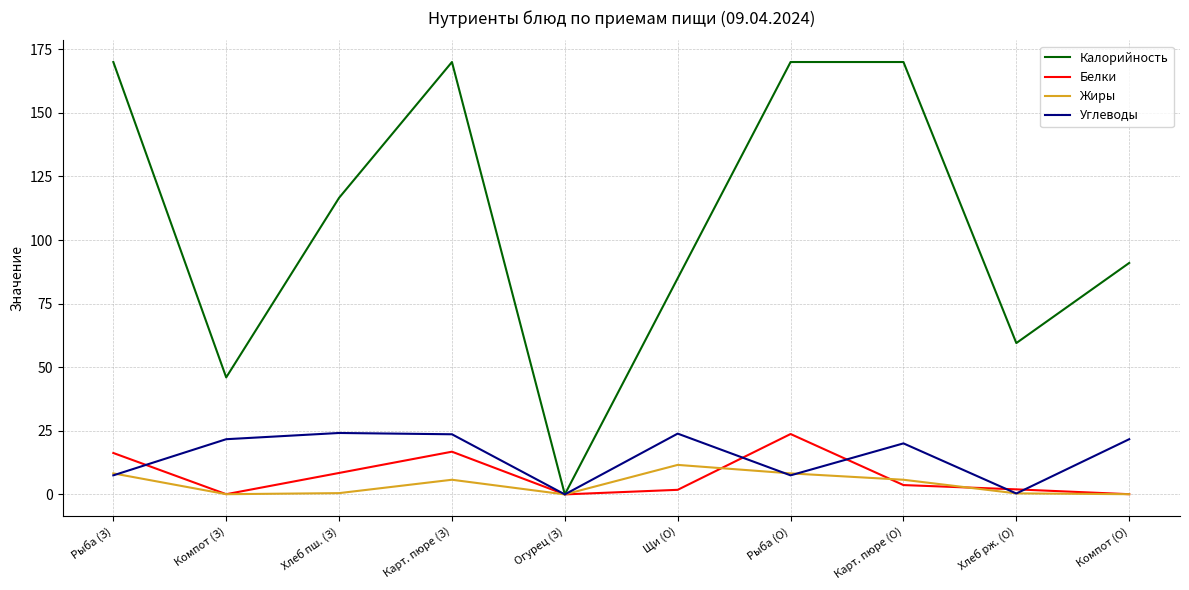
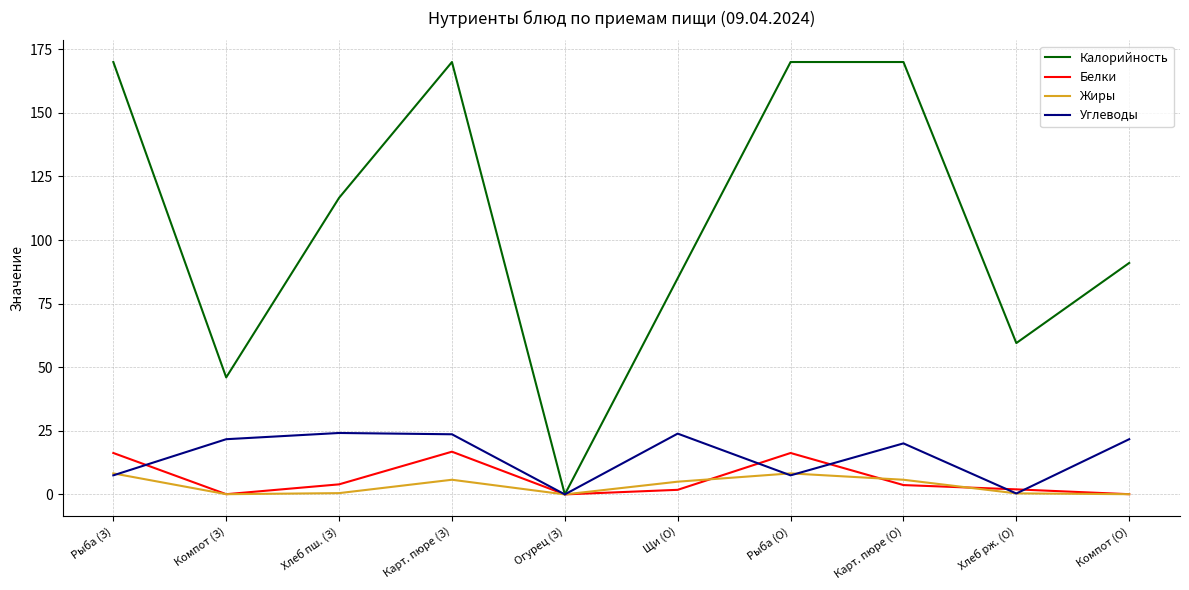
  {
    "Калорийность": {
      "Рыба (З)": 170,
      "Компот (З)": 46,
      "Хлеб пш. (З)": 117,
      "Карт. пюре (З)": 170,
      "Щи (О)": 85,
      "Рыба (О)": 170,
      "Карт. пюре (О)": 170,
      "Хлеб рж. (О)": 60,
      "Компот (О)": 91
    },
    "Белки": {
      "Рыба (З)": 16,
-     "Хлеб пш. (З)": 8,
+     "Хлеб пш. (З)": 4,
      "Карт. пюре (З)": 17,
      "Щи (О)": 2,
-     "Рыба (О)": 24,
+     "Рыба (О)": 16,
      "Карт. пюре (О)": 4,
      "Хлеб рж. (О)": 2
    },
    "Жиры": {
      "Хлеб пш. (З)": 1,
      "Карт. пюре (З)": 6,
-     "Щи (О)": 12,
+     "Щи (О)": 5,
      "Карт. пюре (О)": 6
    },
    "Углеводы": {
      "Компот (З)": 22,
      "Хлеб пш. (З)": 24,
      "Карт. пюре (З)": 24,
      "Щи (О)": 24,
      "Карт. пюре (О)": 20,
      "Компот (О)": 22
    }
  }
